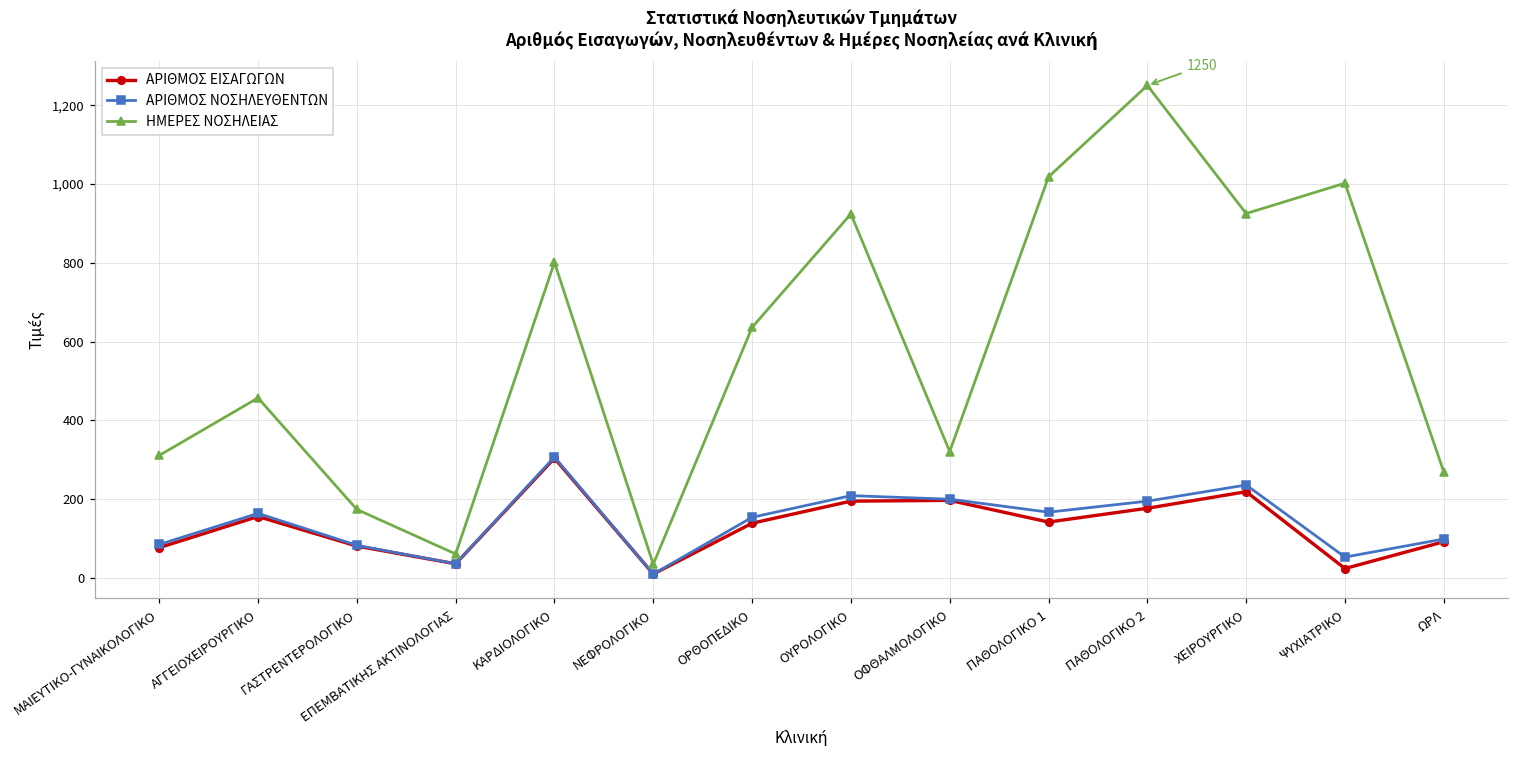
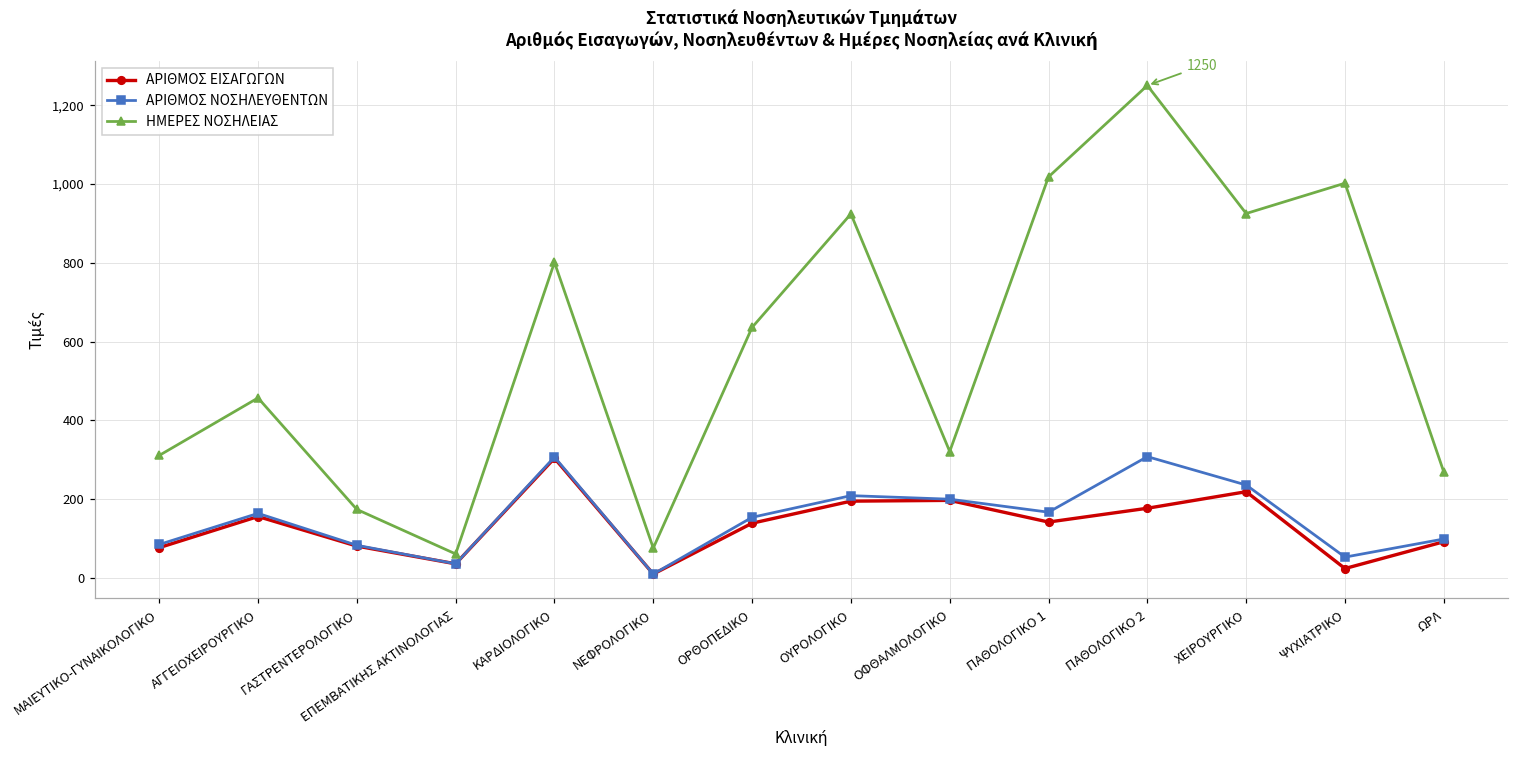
  {
    "ΑΡΙΘΜΟΣ ΕΙΣΑΓΩΓΩΝ": {
      "ΜΑΙΕΥΤΙΚΟ-ΓΥΝΑΙΚΟΛΟΓΙΚΟ": "80",
      "ΑΓΓΕΙΟΧΕΙΡΟΥΡΓΙΚΟ": "160",
      "ΟΡΘΟΠΕΔΙΚΟ": "140",
      "ΟΥΡΟΛΟΓΙΚΟ": "200",
      "ΠΑΘΟΛΟΓΙΚΟ 1": "140",
      "ΠΑΘΟΛΟΓΙΚΟ 2": "180",
      "ΧΕΙΡΟΥΡΓΙΚΟ": "220",
      "ΨΥΧΙΑΤΡΙΚΟ": "20"
    },
    "ΑΡΙΘΜΟΣ ΝΟΣΗΛΕΥΘΕΝΤΩΝ": {
      "ΜΑΙΕΥΤΙΚΟ-ΓΥΝΑΙΚΟΛΟΓΙΚΟ": "90",
      "ΑΓΓΕΙΟΧΕΙΡΟΥΡΓΙΚΟ": "160",
      "ΟΡΘΟΠΕΔΙΚΟ": "150",
      "ΟΥΡΟΛΟΓΙΚΟ": "210",
      "ΠΑΘΟΛΟΓΙΚΟ 1": "170",
-     "ΠΑΘΟΛΟΓΙΚΟ 2": "200",
+     "ΠΑΘΟΛΟΓΙΚΟ 2": "310",
      "ΧΕΙΡΟΥΡΓΙΚΟ": "240",
      "ΨΥΧΙΑΤΡΙΚΟ": "50"
    },
    "ΗΜΕΡΕΣ ΝΟΣΗΛΕΙΑΣ": {
      "ΜΑΙΕΥΤΙΚΟ-ΓΥΝΑΙΚΟΛΟΓΙΚΟ": "310",
      "ΑΓΓΕΙΟΧΕΙΡΟΥΡΓΙΚΟ": "460",
      "ΓΑΣΤΡΕΝΤΕΡΟΛΟΓΙΚΟ": "170",
      "ΕΠΕΜΒΑΤΙΚΗΣ ΑΚΤΙΝΟΛΟΓΙΑΣ": "60",
      "ΚΑΡΔΙΟΛΟΓΙΚΟ": "800",
-     "ΝΕΦΡΟΛΟΓΙΚΟ": "40",
+     "ΝΕΦΡΟΛΟΓΙΚΟ": "80",
      "ΟΡΘΟΠΕΔΙΚΟ": "640",
      "ΟΥΡΟΛΟΓΙΚΟ": "920",
      "ΟΦΘΑΛΜΟΛΟΓΙΚΟ": "320",
      "ΠΑΘΟΛΟΓΙΚΟ 1": "1,020",
      "ΧΕΙΡΟΥΡΓΙΚΟ": "930",
      "ΨΥΧΙΑΤΡΙΚΟ": "1,000",
      "ΩΡΛ": "270"
    }
  }
